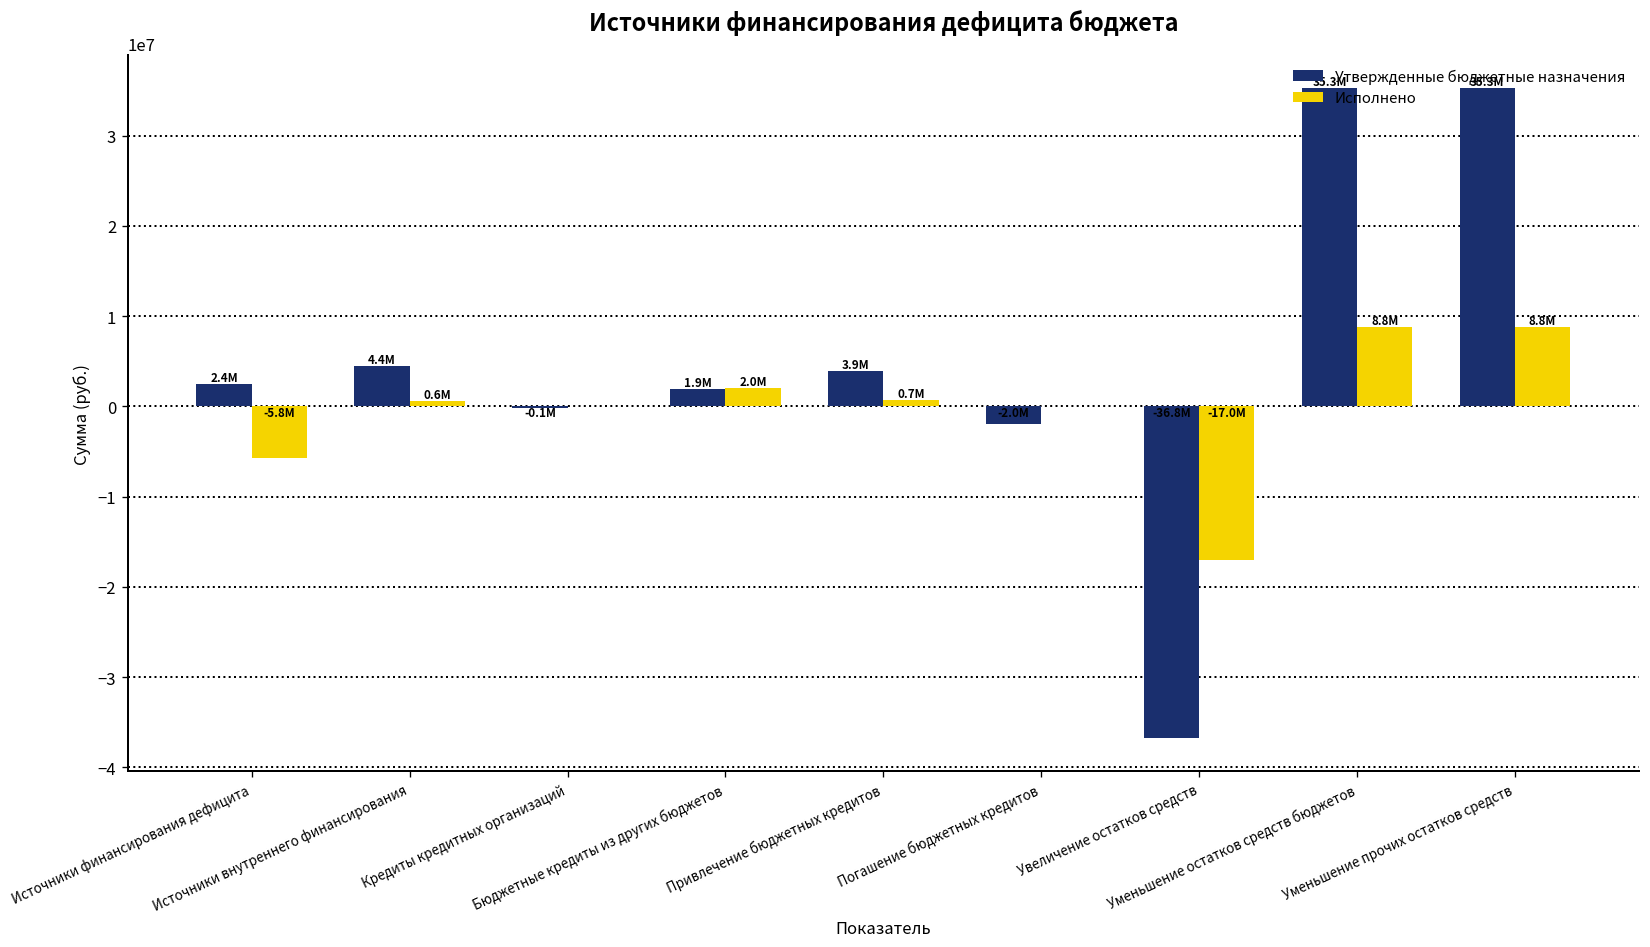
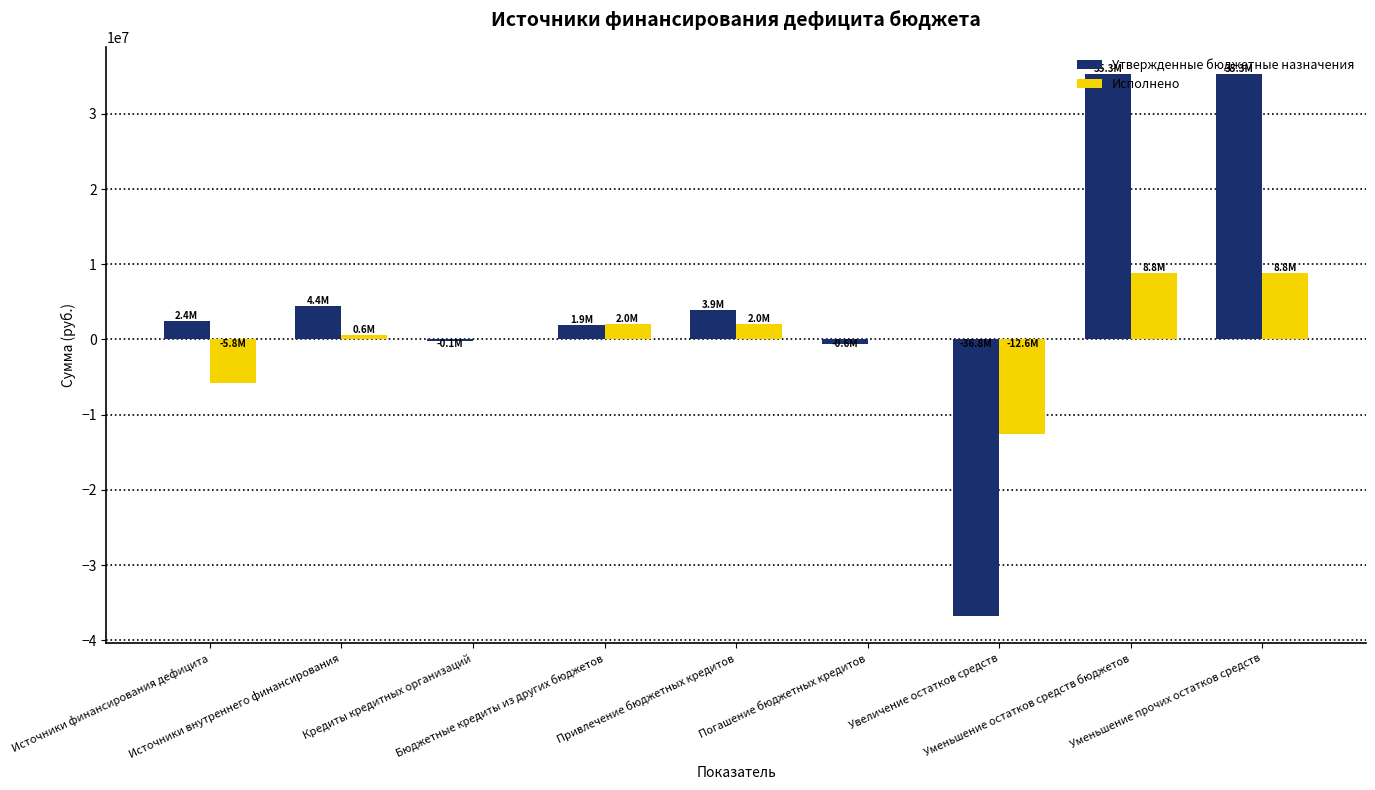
  {
    "Утвержденные бюджетные назначения": {
      "Источники финансирования дефицита": "2.4M",
      "Источники внутреннего финансирования": "4.4M",
      "Кредиты кредитных организаций": "-0.1M",
      "Бюджетные кредиты из других бюджетов": "1.9M",
      "Привлечение бюджетных кредитов": "3.9M",
-     "Погашение бюджетных кредитов": "-2.0M",
+     "Погашение бюджетных кредитов": "-0.6M",
      "Увеличение остатков средств": "-36.8M",
      "Уменьшение остатков средств бюджетов": "35.3M",
      "Уменьшение прочих остатков средств": "35.3M"
    },
    "Исполнено": {
      "Источники финансирования дефицита": "-5.8M",
      "Источники внутреннего финансирования": "0.6M",
      "Бюджетные кредиты из других бюджетов": "2.0M",
-     "Привлечение бюджетных кредитов": "0.7M",
-     "Увеличение остатков средств": "-17.0M",
+     "Привлечение бюджетных кредитов": "2.0M",
+     "Увеличение остатков средств": "-12.6M",
      "Уменьшение остатков средств бюджетов": "8.8M",
      "Уменьшение прочих остатков средств": "8.8M"
    }
  }
